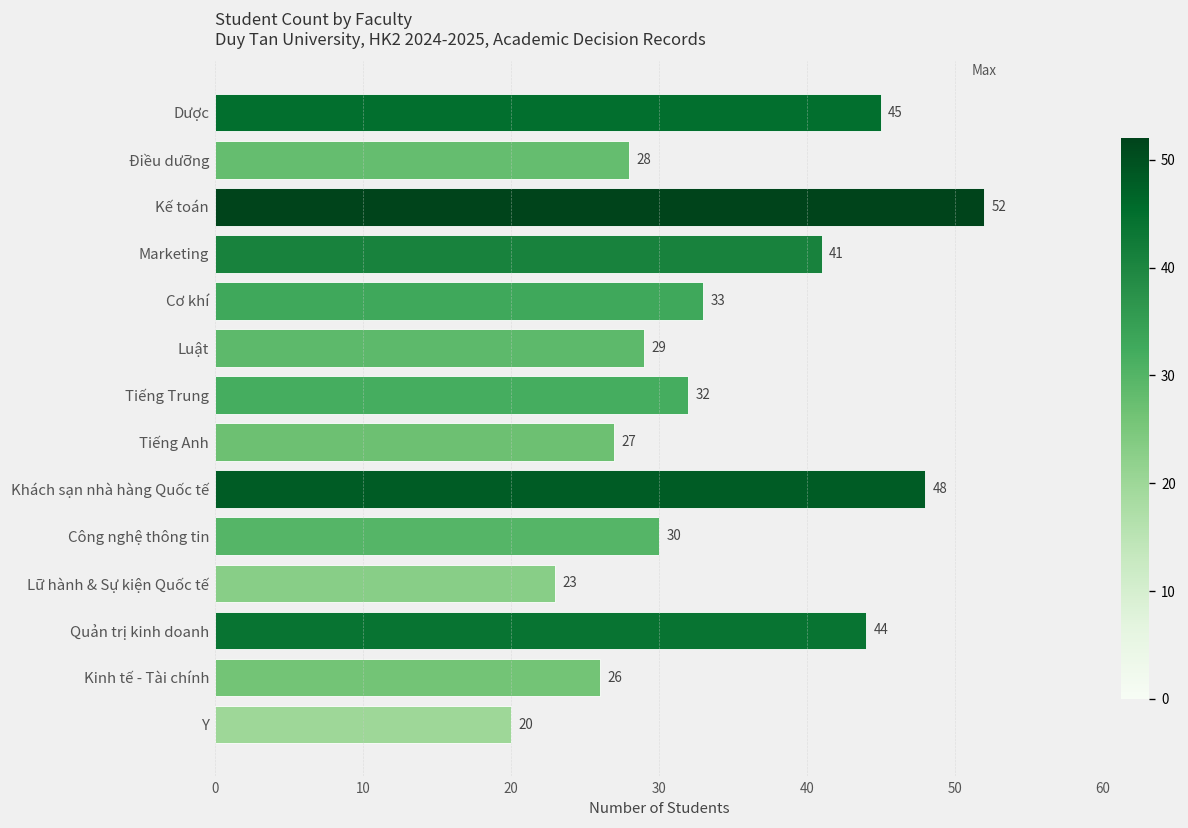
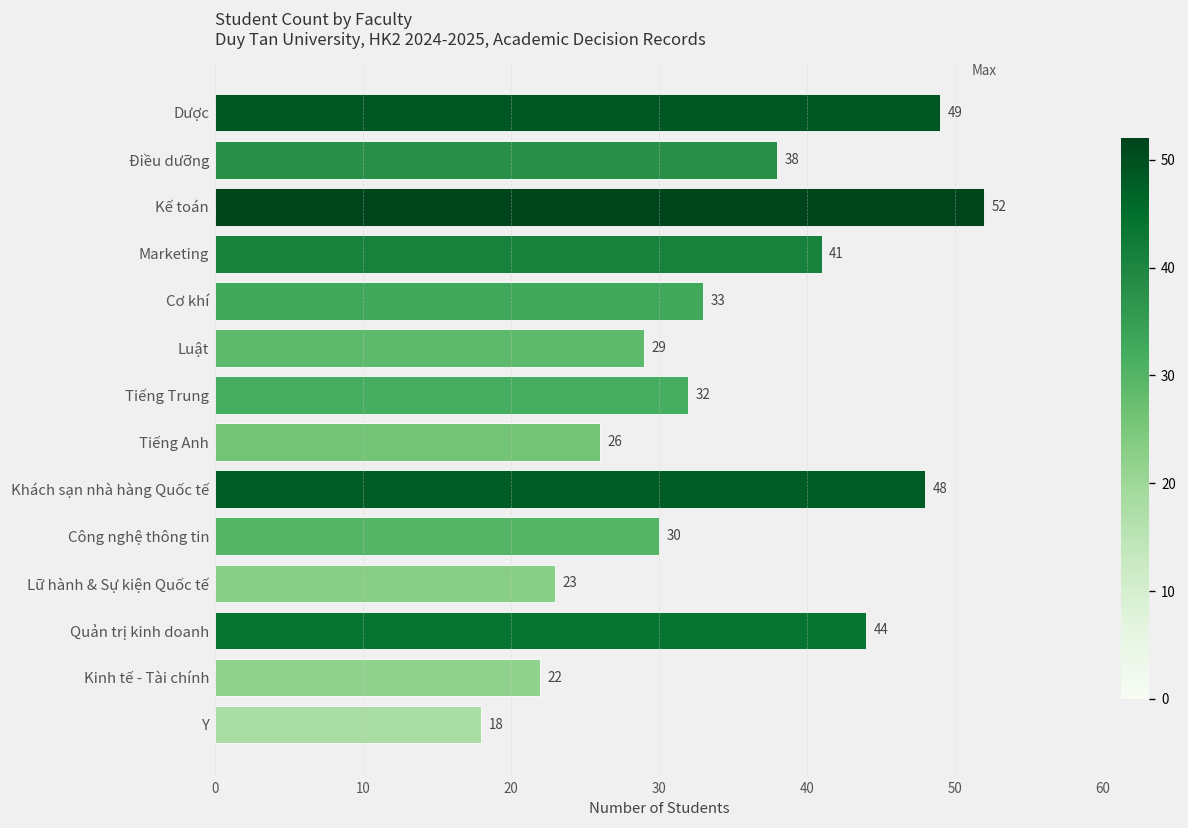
  {
-   "Dược": 45,
-   "Điều dưỡng": 28,
+   "Dược": 49,
+   "Điều dưỡng": 38,
    "Kế toán": 52,
    "Marketing": 41,
    "Cơ khí": 33,
    "Luật": 29,
    "Tiếng Trung": 32,
-   "Tiếng Anh": 27,
+   "Tiếng Anh": 26,
    "Khách sạn nhà hàng Quốc tế": 48,
    "Công nghệ thông tin": 30,
    "Lữ hành & Sự kiện Quốc tế": 23,
    "Quản trị kinh doanh": 44,
-   "Kinh tế - Tài chính": 26,
-   "Y": 20
+   "Kinh tế - Tài chính": 22,
+   "Y": 18
  }
